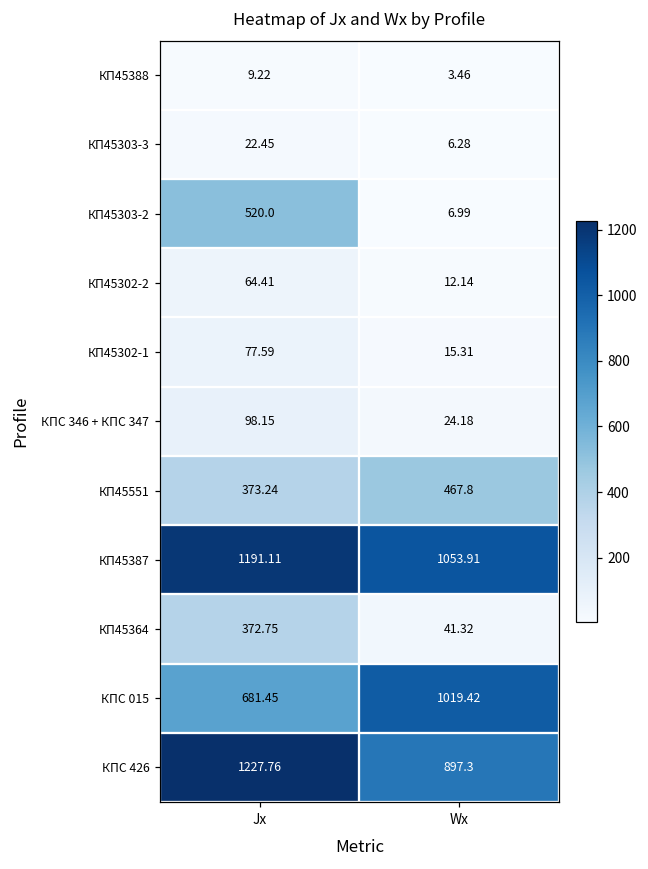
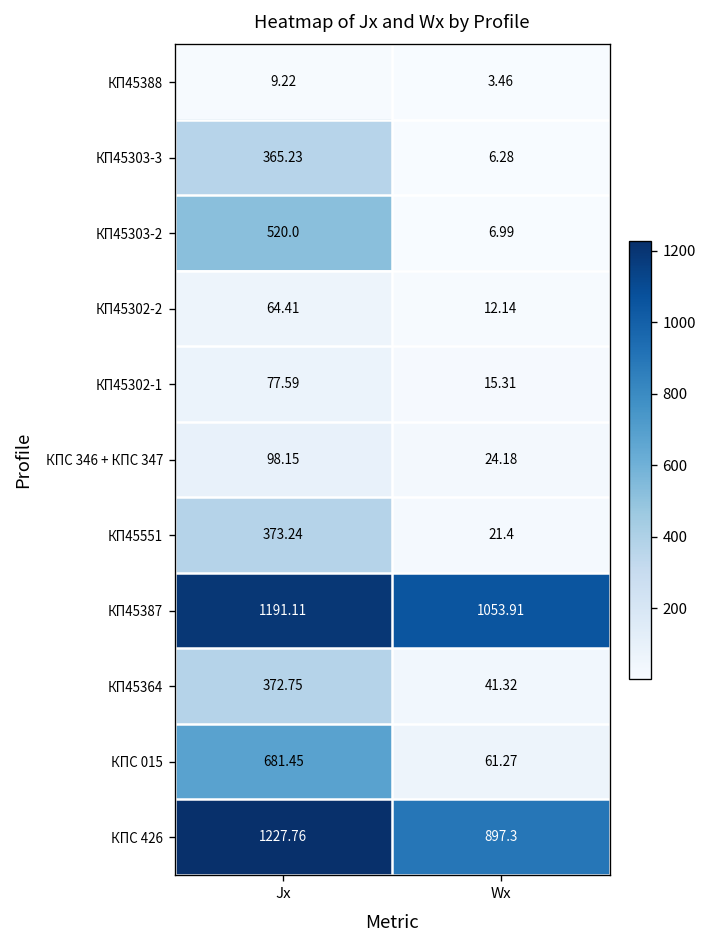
  {
    "КП45388": {
      "Jx": 9.22,
      "Wx": 3.46
    },
    "КП45303-3": {
-     "Jx": 22.45,
+     "Jx": 365.23,
      "Wx": 6.28
    },
    "КП45303-2": {
      "Jx": 520.0,
      "Wx": 6.99
    },
    "КП45302-2": {
      "Jx": 64.41,
      "Wx": 12.14
    },
    "КП45302-1": {
      "Jx": 77.59,
      "Wx": 15.31
    },
    "КПС 346 + КПС 347": {
      "Jx": 98.15,
      "Wx": 24.18
    },
    "КП45551": {
      "Jx": 373.24,
-     "Wx": 467.8
+     "Wx": 21.4
    },
    "КП45387": {
      "Jx": 1191.11,
      "Wx": 1053.91
    },
    "КП45364": {
      "Jx": 372.75,
      "Wx": 41.32
    },
    "КПС 015": {
      "Jx": 681.45,
-     "Wx": 1019.42
+     "Wx": 61.27
    },
    "КПС 426": {
      "Jx": 1227.76,
      "Wx": 897.3
    }
  }
